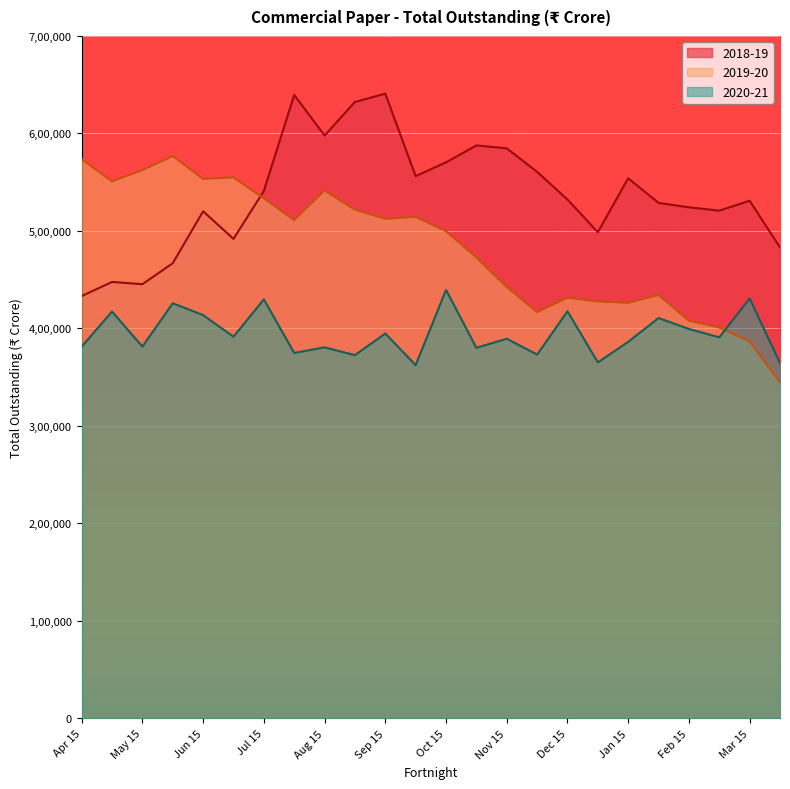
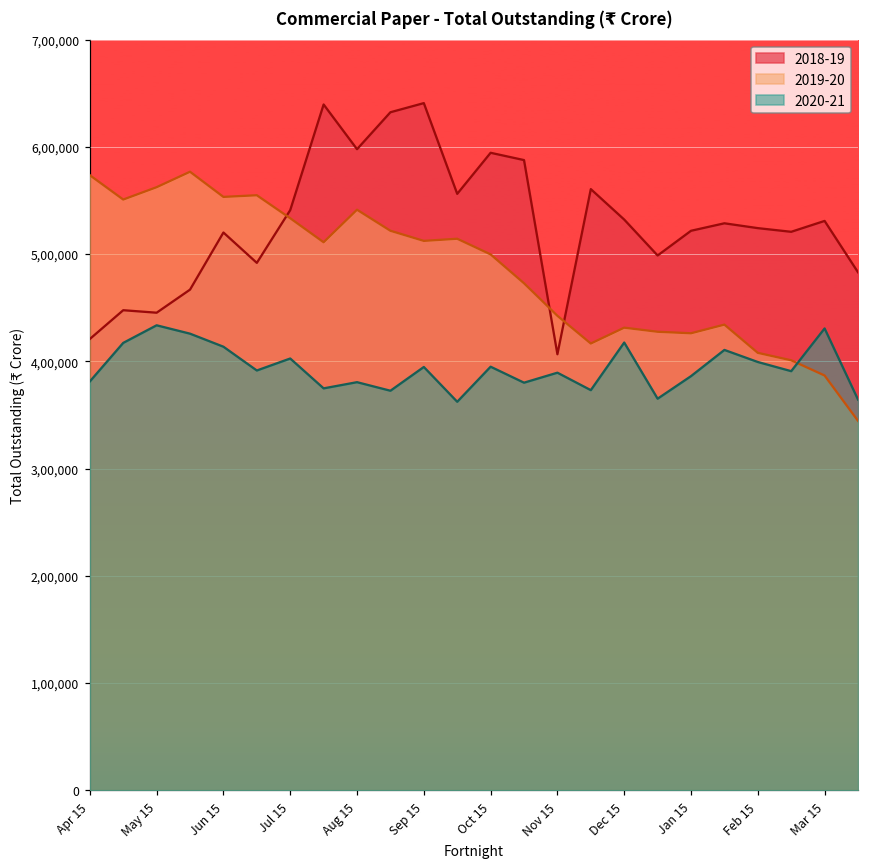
  {
    "2018-19": {
-     "Apr 15": "430,000",
+     "Apr 15": "420,000",
      "May 15": "450,000",
      "Jun 15": "520,000",
      "Jul 15": "540,000",
      "Aug 15": "600,000",
      "Sep 15": "640,000",
-     "Oct 15": "570,000",
-     "Nov 15": "580,000",
+     "Oct 15": "590,000",
+     "Nov 15": "410,000",
      "Dec 15": "530,000",
-     "Jan 15": "550,000",
+     "Jan 15": "520,000",
      "Feb 15": "520,000",
      "Mar 15": "530,000"
    },
    "2019-20": {
      "Apr 15": "570,000",
      "May 15": "560,000",
      "Jun 15": "550,000",
      "Jul 15": "530,000",
      "Aug 15": "540,000",
      "Sep 15": "510,000",
      "Oct 15": "500,000",
      "Nov 15": "440,000",
      "Dec 15": "430,000",
      "Jan 15": "430,000",
      "Feb 15": "410,000",
      "Mar 15": "390,000"
    },
    "2020-21": {
      "Apr 15": "380,000",
-     "May 15": "380,000",
+     "May 15": "430,000",
      "Jun 15": "410,000",
-     "Jul 15": "430,000",
+     "Jul 15": "400,000",
      "Aug 15": "380,000",
      "Sep 15": "390,000",
-     "Oct 15": "440,000",
+     "Oct 15": "400,000",
      "Nov 15": "390,000",
      "Dec 15": "420,000",
      "Jan 15": "390,000",
      "Feb 15": "400,000",
      "Mar 15": "430,000"
    }
  }
